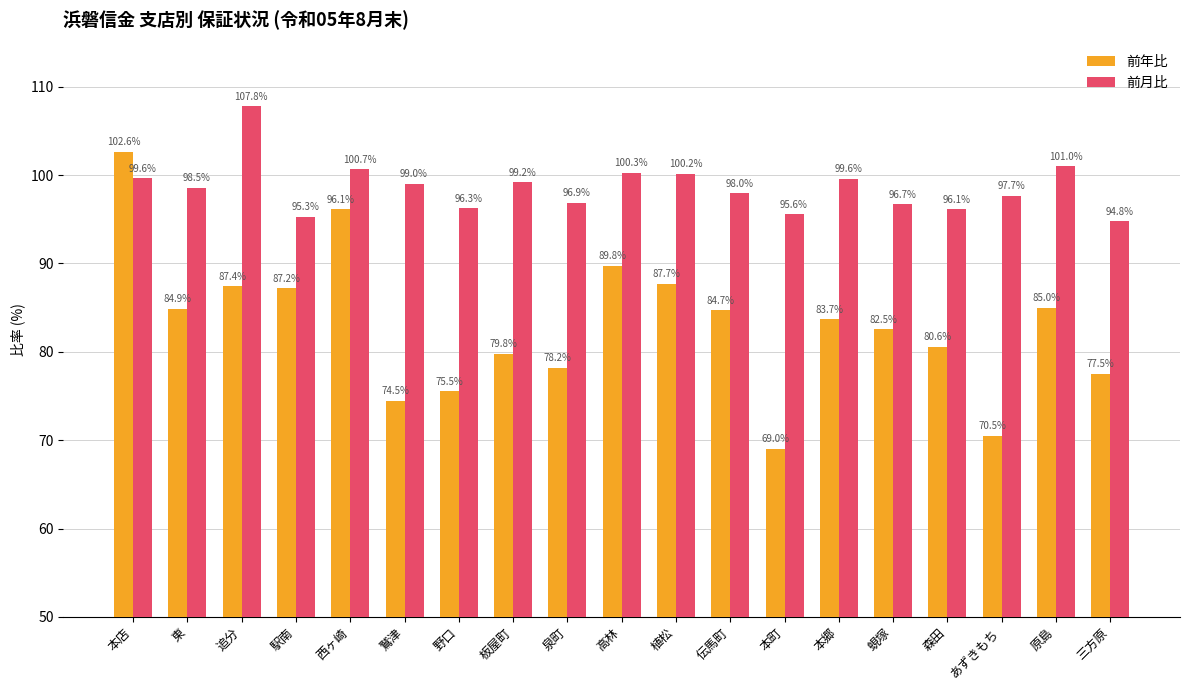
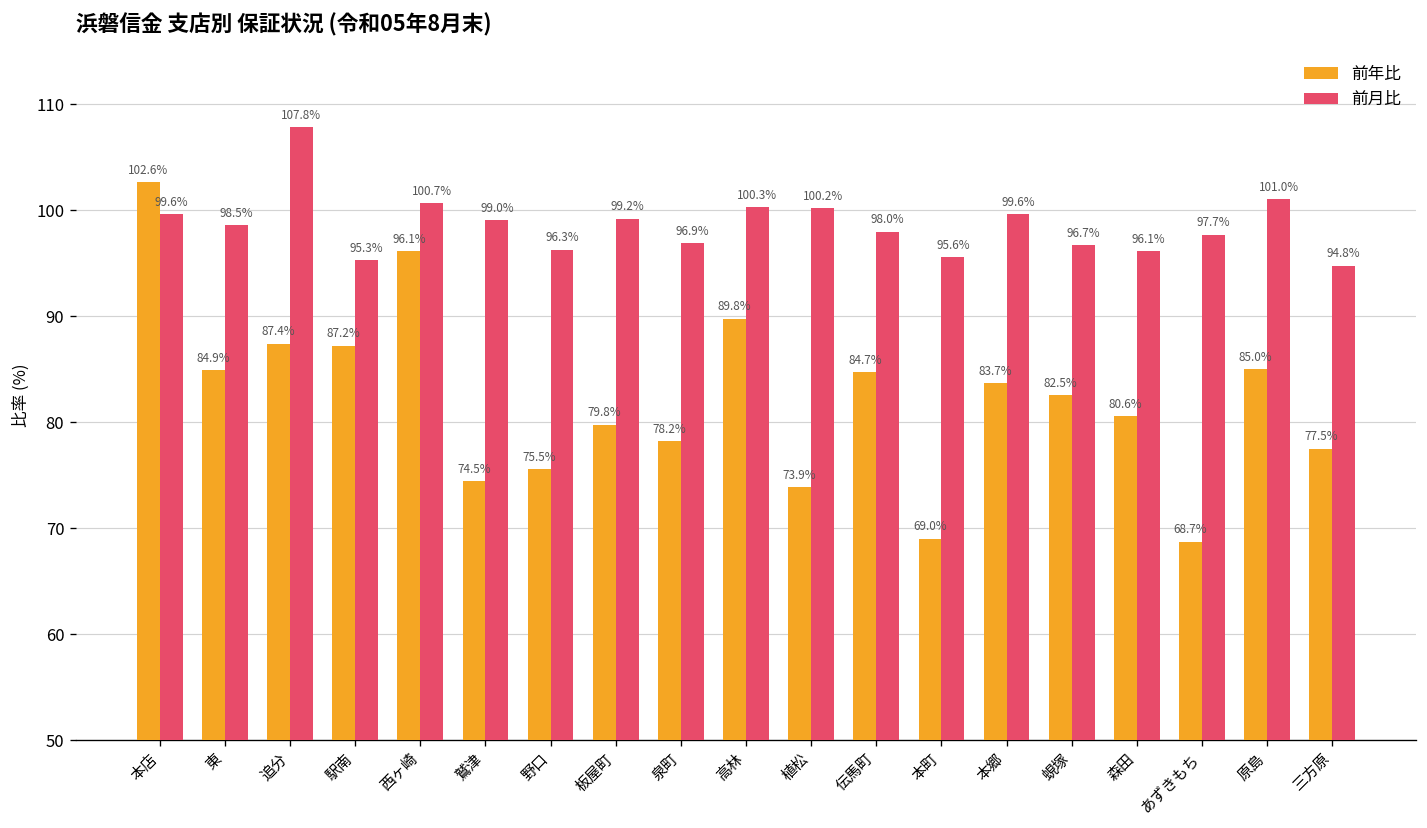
  {
    "前年比": {
      "本店": "102.6%",
      "東": "84.9%",
      "追分": "87.4%",
      "駅南": "87.2%",
      "西ヶ崎": "96.1%",
      "鷲津": "74.5%",
      "野口": "75.5%",
      "板屋町": "79.8%",
      "泉町": "78.2%",
      "高林": "89.8%",
-     "植松": "87.7%",
+     "植松": "73.9%",
      "伝馬町": "84.7%",
      "本町": "69.0%",
      "本郷": "83.7%",
      "蜆塚": "82.5%",
      "森田": "80.6%",
-     "あずきもち": "70.5%",
+     "あずきもち": "68.7%",
      "原島": "85.0%",
      "三方原": "77.5%"
    },
    "前月比": {
      "本店": "99.6%",
      "東": "98.5%",
      "追分": "107.8%",
      "駅南": "95.3%",
      "西ヶ崎": "100.7%",
      "鷲津": "99.0%",
      "野口": "96.3%",
      "板屋町": "99.2%",
      "泉町": "96.9%",
      "高林": "100.3%",
      "植松": "100.2%",
      "伝馬町": "98.0%",
      "本町": "95.6%",
      "本郷": "99.6%",
      "蜆塚": "96.7%",
      "森田": "96.1%",
      "あずきもち": "97.7%",
      "原島": "101.0%",
      "三方原": "94.8%"
    }
  }
